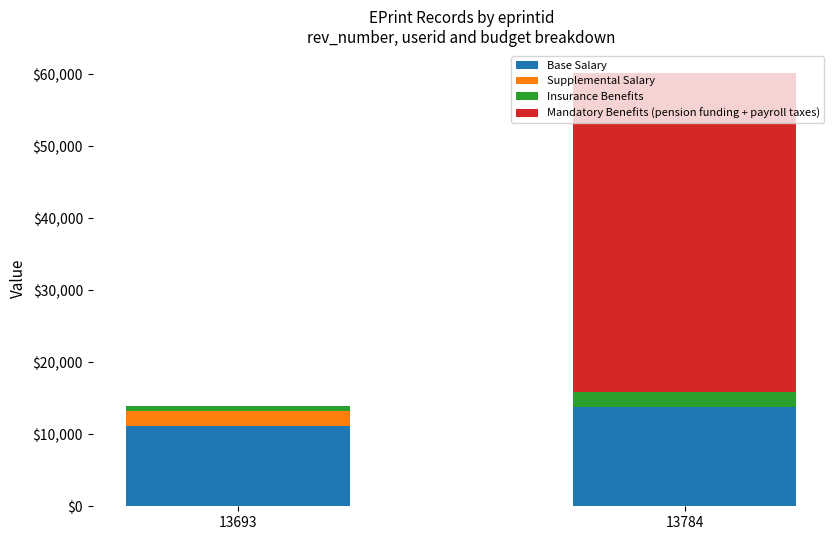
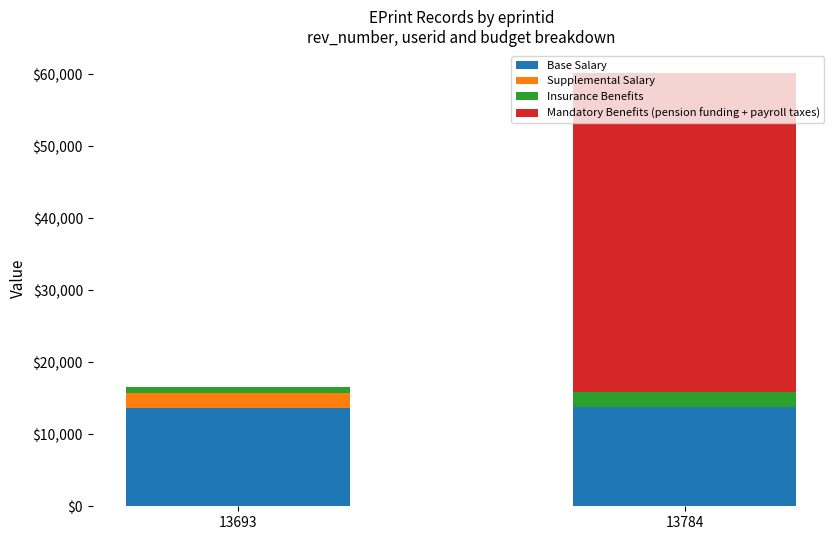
  {
    "Base Salary": {
-     "13693": "$11,000",
+     "13693": "$14,000",
      "13784": "$14,000"
    },
    "Supplemental Salary": {
      "13693": "$2,000"
    },
    "Insurance Benefits": {
      "13693": "$1,000",
      "13784": "$2,000"
    },
    "Mandatory Benefits (pension funding + payroll taxes)": {
      "13693": "$0"
    }
  }
